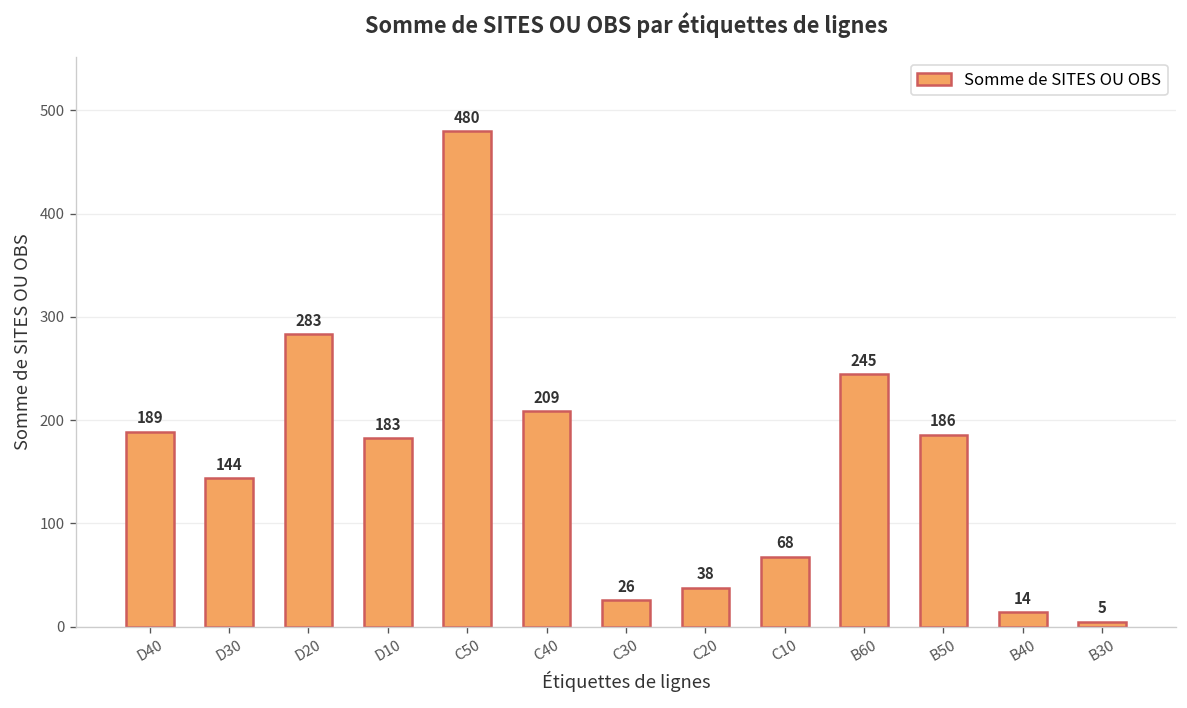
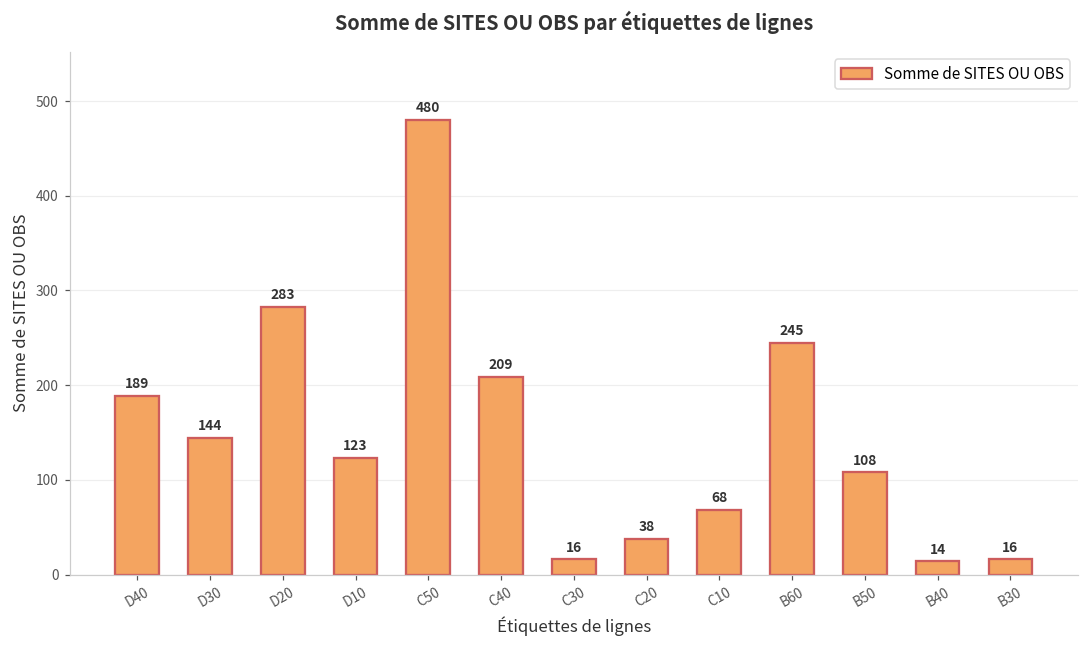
  {
    "D40": 189,
    "D30": 144,
    "D20": 283,
-   "D10": 183,
+   "D10": 123,
    "C50": 480,
    "C40": 209,
-   "C30": 26,
+   "C30": 16,
    "C20": 38,
    "C10": 68,
    "B60": 245,
-   "B50": 186,
+   "B50": 108,
    "B40": 14,
-   "B30": 5
+   "B30": 16
  }
